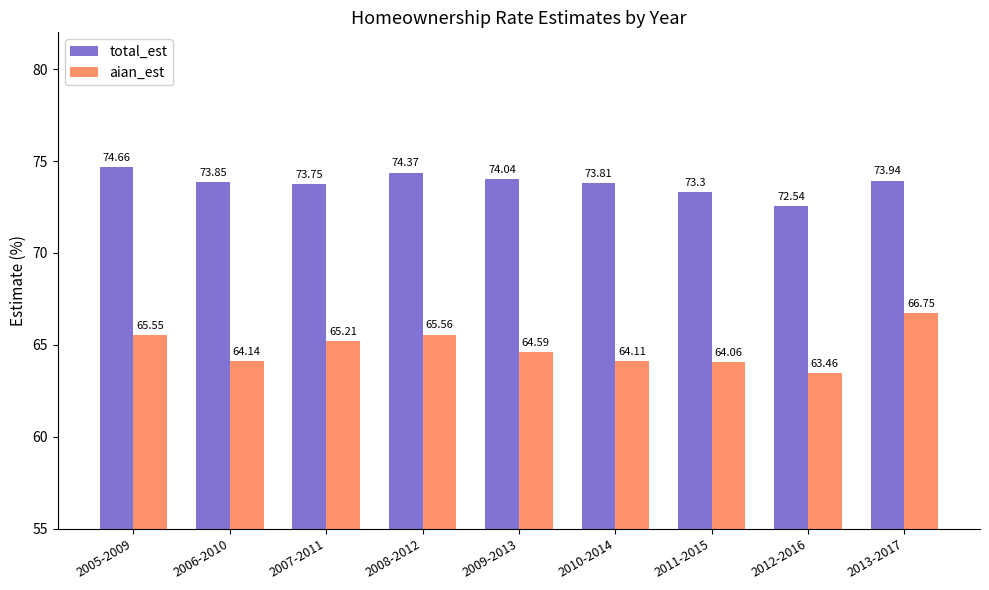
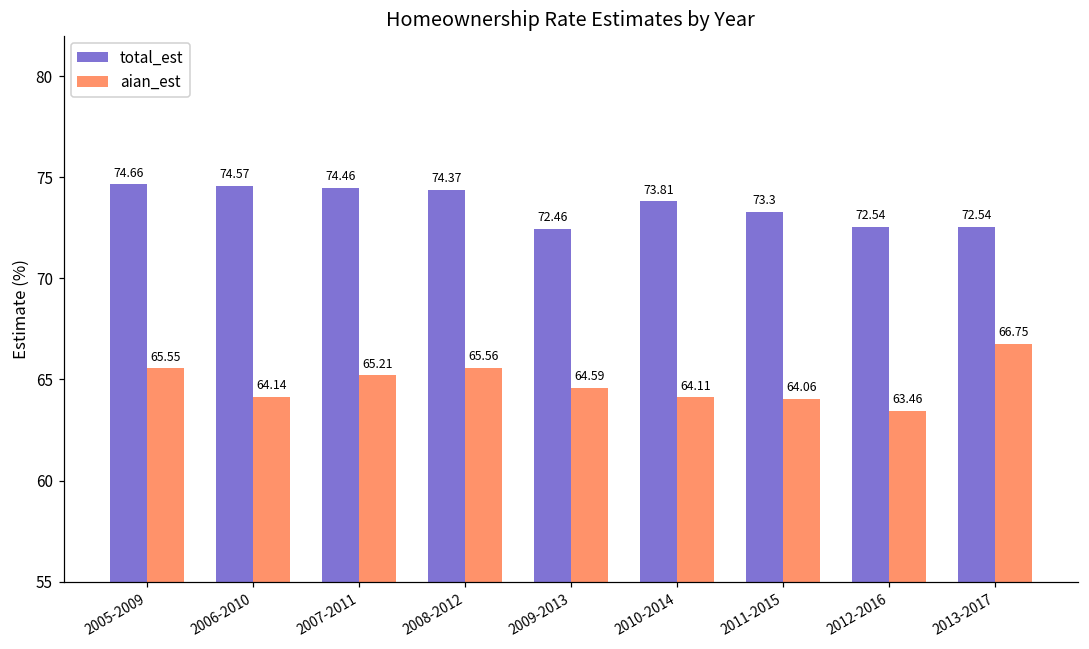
  {
    "total_est": {
      "2005-2009": 74.66,
-     "2006-2010": 73.85,
-     "2007-2011": 73.75,
+     "2006-2010": 74.57,
+     "2007-2011": 74.46,
      "2008-2012": 74.37,
-     "2009-2013": 74.04,
+     "2009-2013": 72.46,
      "2010-2014": 73.81,
      "2011-2015": 73.3,
      "2012-2016": 72.54,
-     "2013-2017": 73.94
+     "2013-2017": 72.54
    },
    "aian_est": {
      "2005-2009": 65.55,
      "2006-2010": 64.14,
      "2007-2011": 65.21,
      "2008-2012": 65.56,
      "2009-2013": 64.59,
      "2010-2014": 64.11,
      "2011-2015": 64.06,
      "2012-2016": 63.46,
      "2013-2017": 66.75
    }
  }
